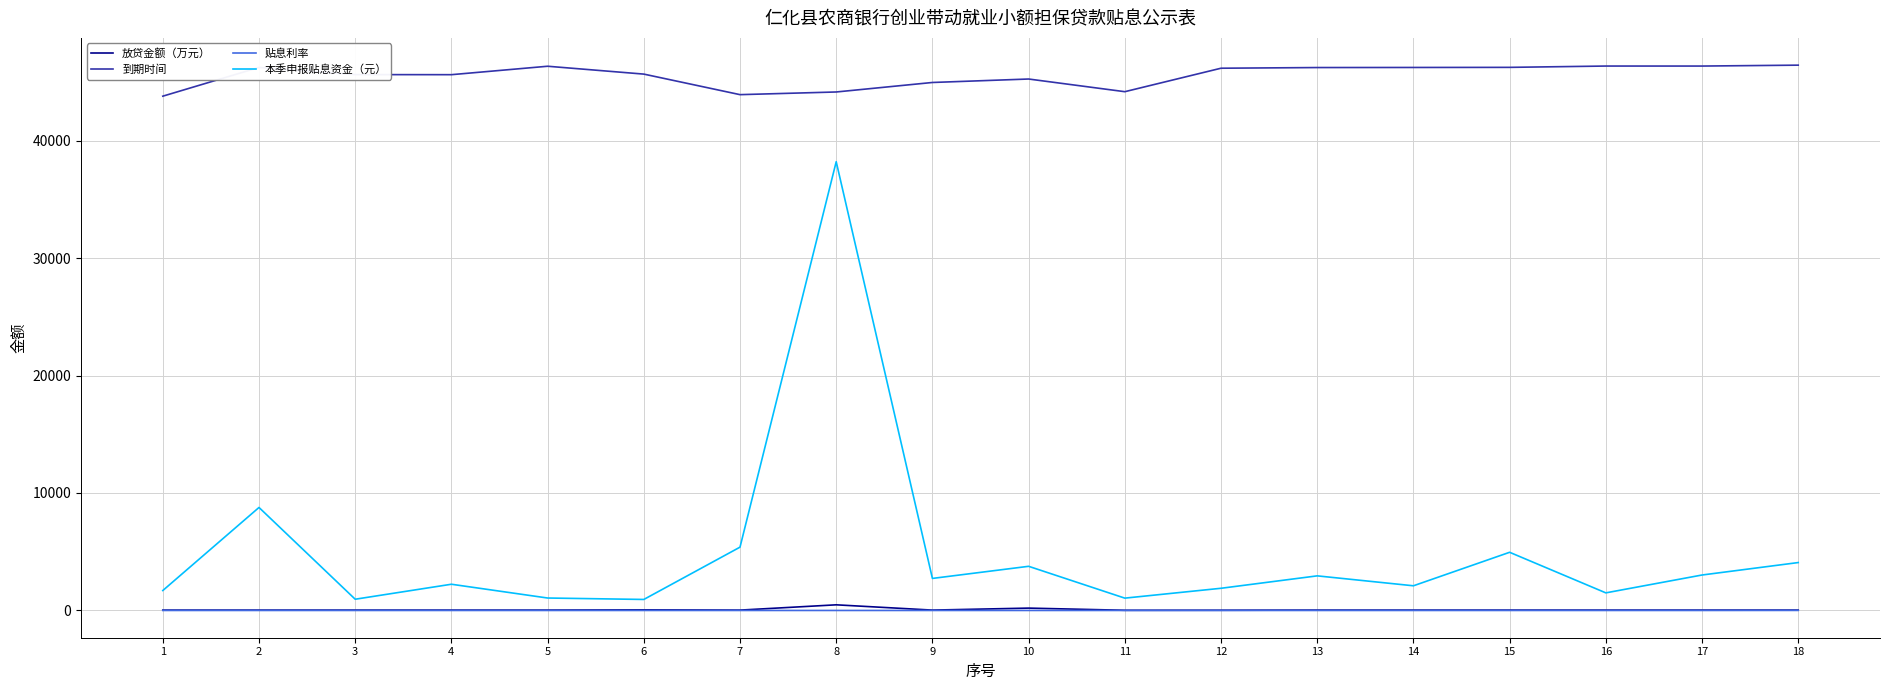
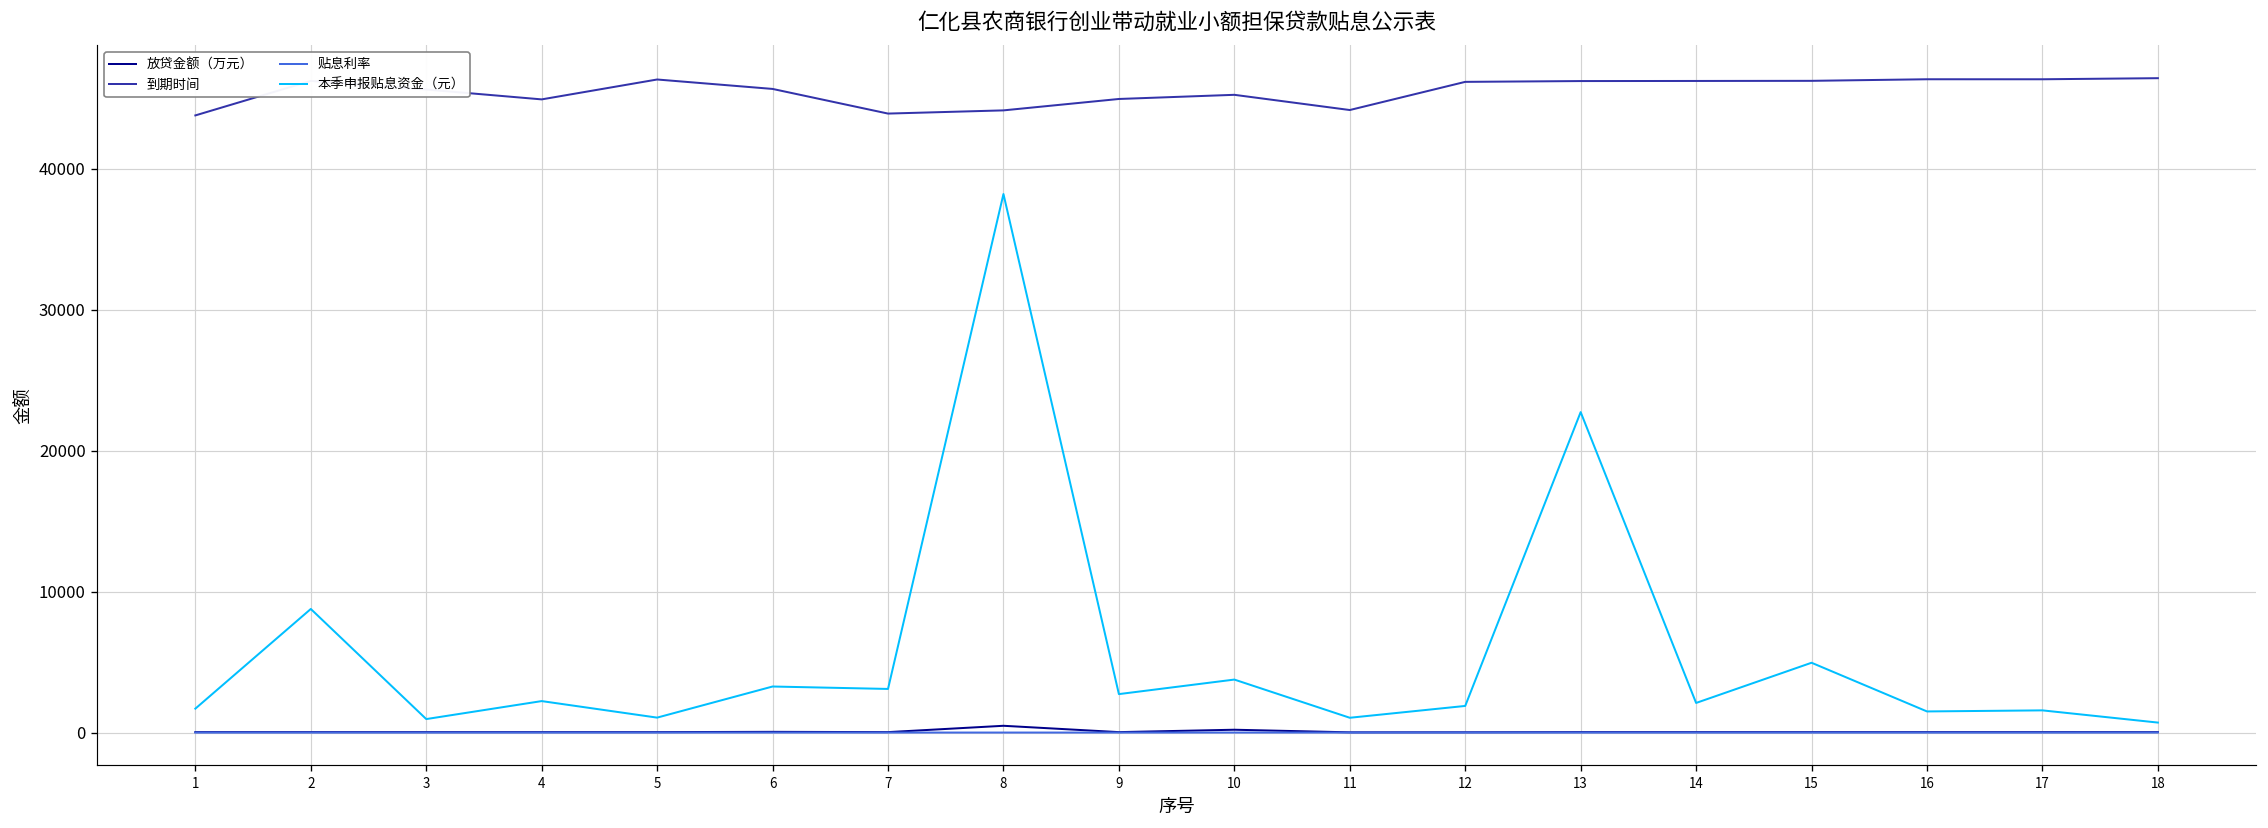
  {
    "放贷金额（万元）": {
      "8": 500
    },
    "到期时间": {
      "1": 43800,
-     "4": 45600,
+     "4": 44900,
      "5": 46300,
      "6": 45700,
      "7": 43900,
      "8": 44100,
      "9": 44900,
      "10": 45200,
      "11": 44200,
      "12": 46200,
      "13": 46200,
      "14": 46200,
      "15": 46200,
      "16": 46300,
      "17": 46300,
      "18": 46400
    },
    "贴息利率": {
      "8": 0
    },
    "本季申报贴息资金（元）": {
      "1": 1700,
      "2": 8800,
      "3": 1000,
      "4": 2200,
      "5": 1100,
-     "6": 900,
-     "7": 5400,
+     "6": 3300,
+     "7": 3100,
      "8": 38200,
      "9": 2700,
      "10": 3800,
      "11": 1000,
      "12": 1900,
-     "13": 2900,
+     "13": 22700,
      "14": 2100,
      "15": 5000,
      "16": 1500,
-     "17": 3000,
-     "18": 4100
+     "17": 1600,
+     "18": 700
    }
  }
